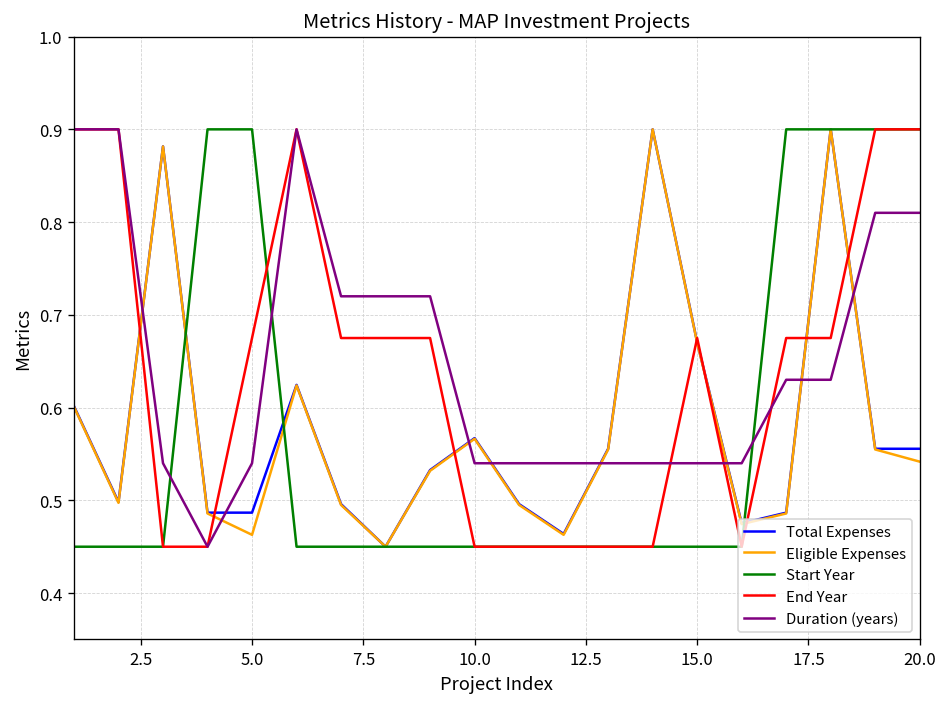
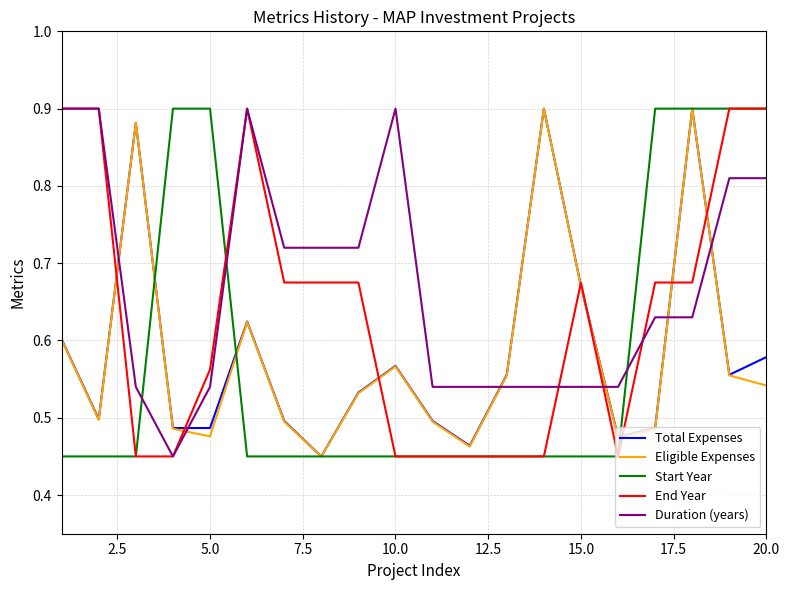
  {
    "Total Expenses": {
      "5.0": 0.49,
-     "20.0": 0.56
+     "20.0": 0.58
    },
    "Eligible Expenses": {
-     "5.0": 0.46,
+     "5.0": 0.48,
      "20.0": 0.54
    },
    "Start Year": {
      "5.0": 0.90,
      "15.0": 0.45
    },
    "End Year": {
-     "5.0": 0.68,
+     "5.0": 0.56,
      "15.0": 0.68
    },
    "Duration (years)": {
      "5.0": 0.54,
-     "10.0": 0.54,
+     "10.0": 0.90,
      "15.0": 0.54,
      "20.0": 0.81
    }
  }
